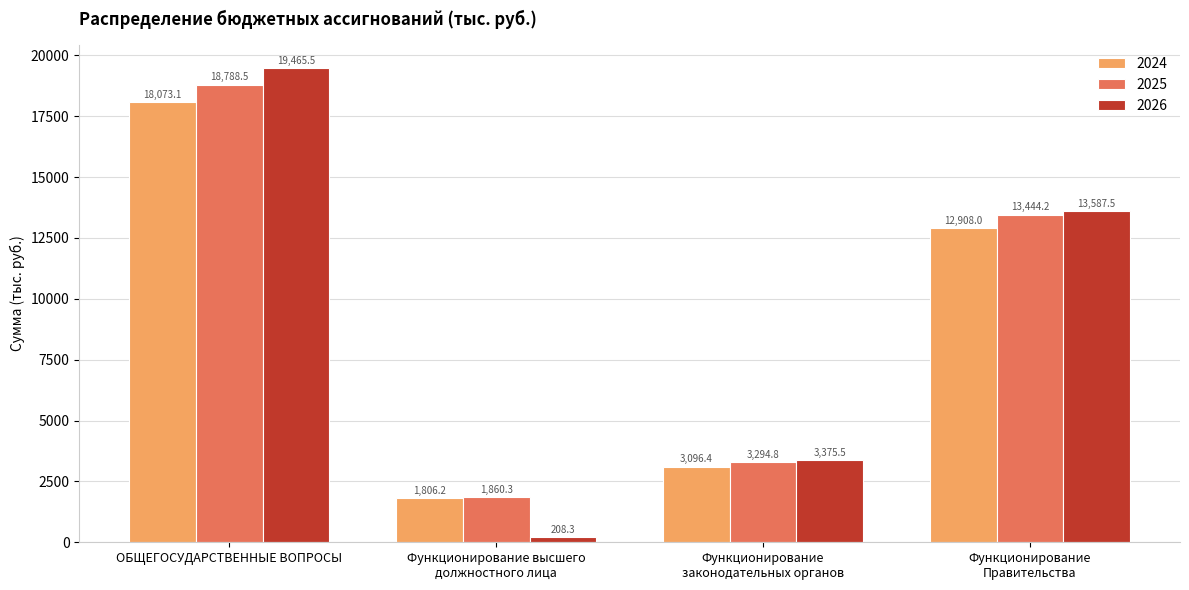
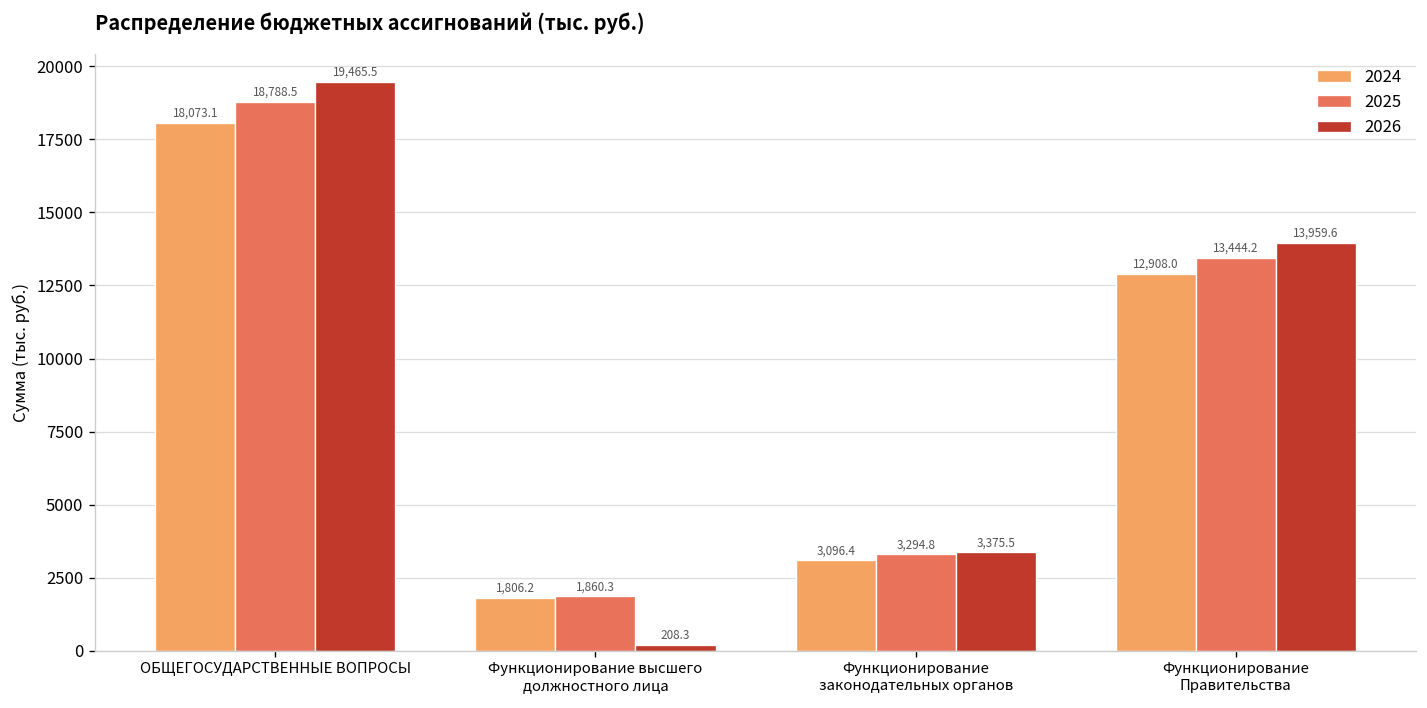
  {
    "2026": {
      "ОБЩЕГОСУДАРСТВЕННЫЕ ВОПРОСЫ": "19,465.5",
      "Функционирование высшего должностного лица": "208.3",
      "Функционирование законодательных органов": "3,375.5",
-     "Функционирование Правительства": "13,587.5"
+     "Функционирование Правительства": "13,959.6"
    }
  }
